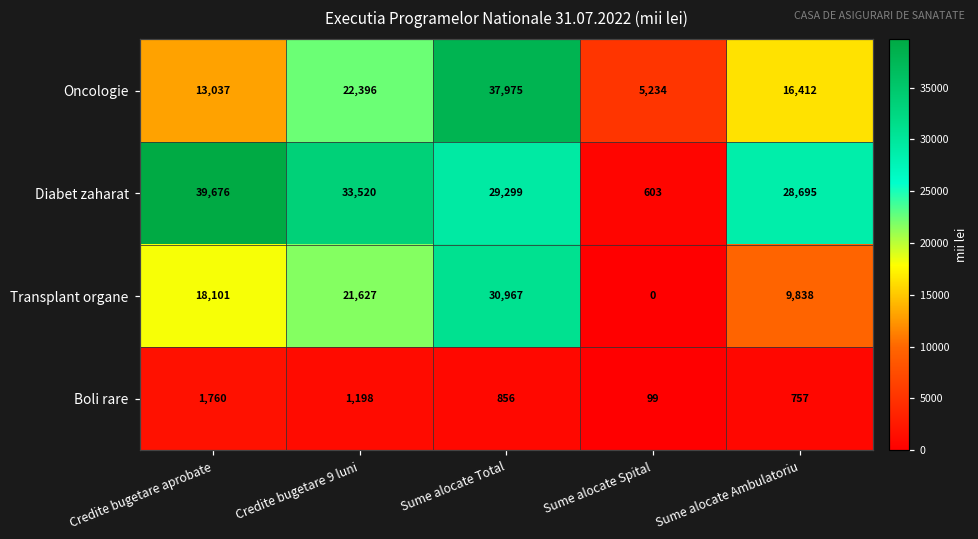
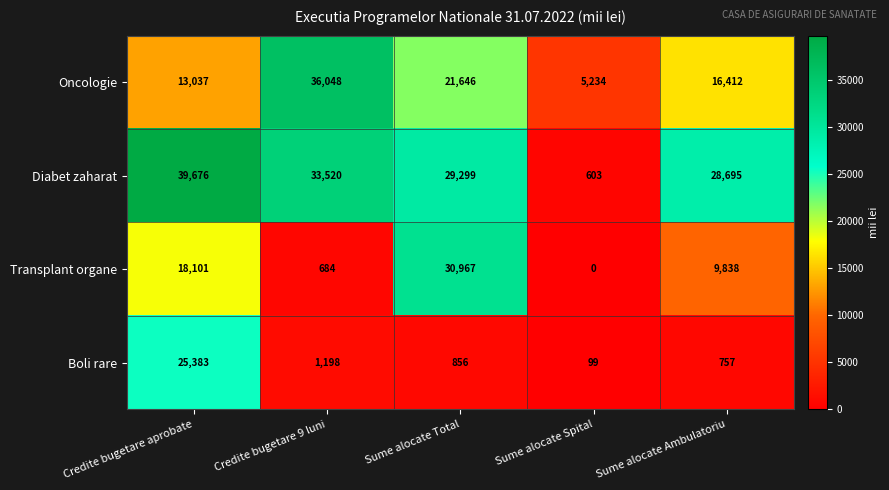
  {
    "Oncologie": {
      "Credite bugetare aprobate": "13,037",
-     "Credite bugetare 9 luni": "22,396",
-     "Sume alocate Total": "37,975",
+     "Credite bugetare 9 luni": "36,048",
+     "Sume alocate Total": "21,646",
      "Sume alocate Spital": "5,234",
      "Sume alocate Ambulatoriu": "16,412"
    },
    "Diabet zaharat": {
      "Credite bugetare aprobate": "39,676",
      "Credite bugetare 9 luni": "33,520",
      "Sume alocate Total": "29,299",
      "Sume alocate Spital": "603",
      "Sume alocate Ambulatoriu": "28,695"
    },
    "Transplant organe": {
      "Credite bugetare aprobate": "18,101",
-     "Credite bugetare 9 luni": "21,627",
+     "Credite bugetare 9 luni": "684",
      "Sume alocate Total": "30,967",
      "Sume alocate Spital": "0",
      "Sume alocate Ambulatoriu": "9,838"
    },
    "Boli rare": {
-     "Credite bugetare aprobate": "1,760",
+     "Credite bugetare aprobate": "25,383",
      "Credite bugetare 9 luni": "1,198",
      "Sume alocate Total": "856",
      "Sume alocate Spital": "99",
      "Sume alocate Ambulatoriu": "757"
    }
  }
